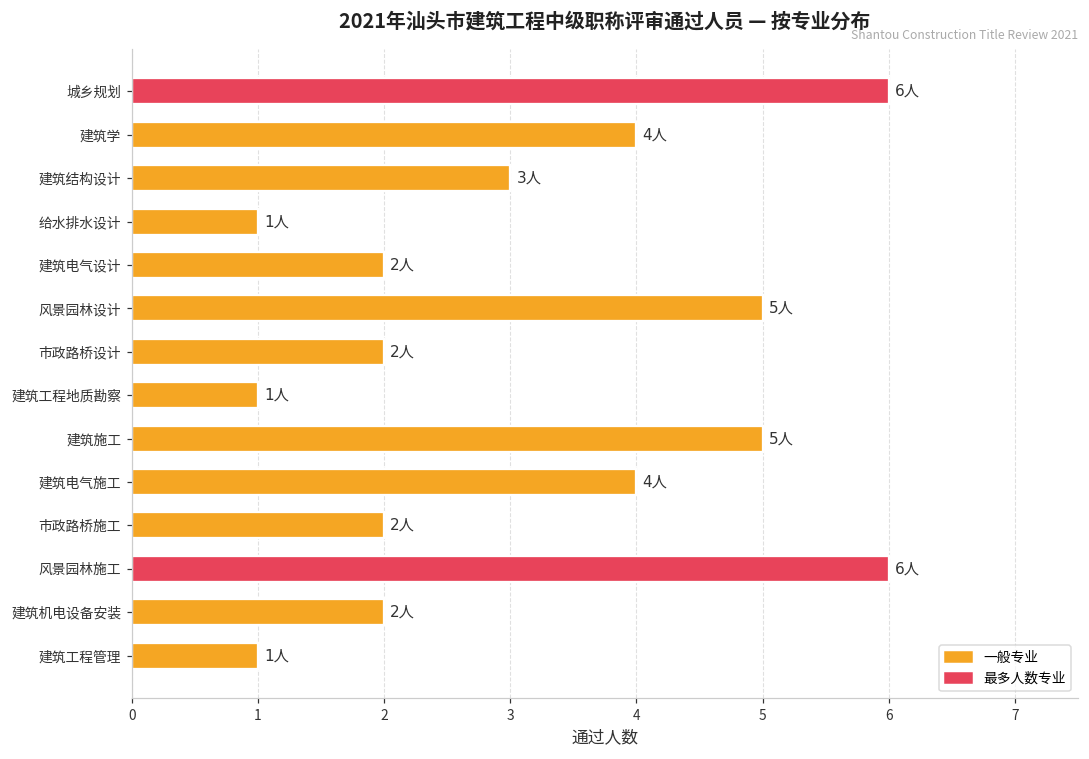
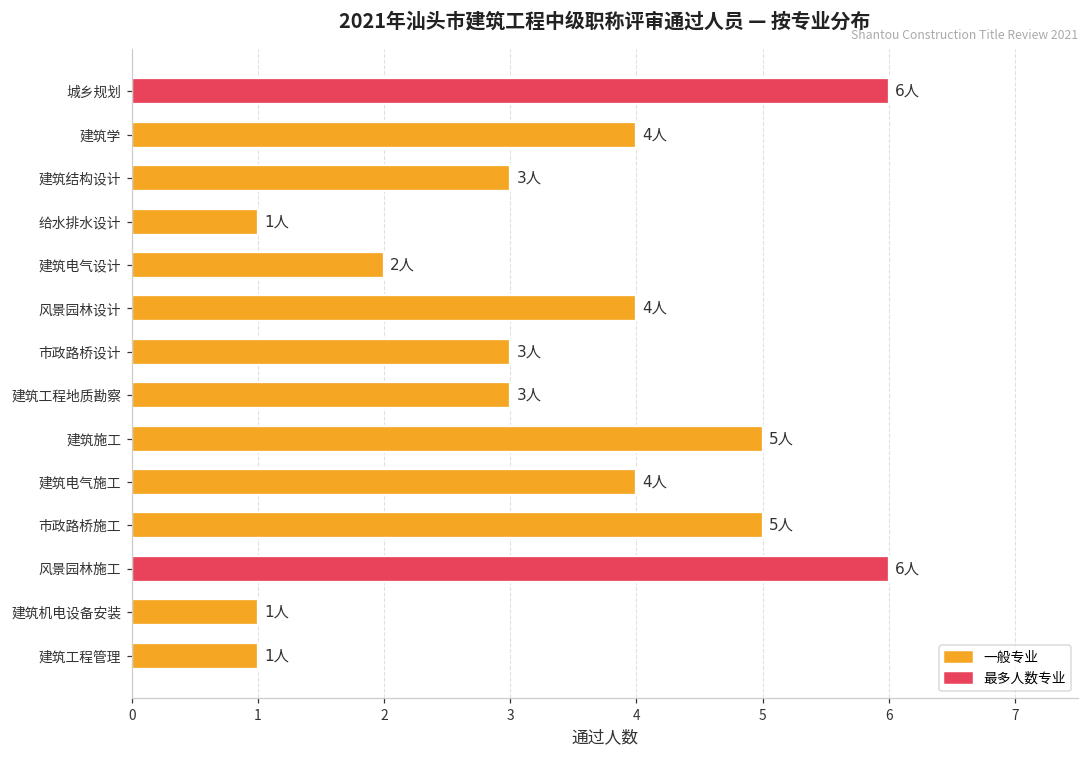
  {
    "城乡规划": "6人",
    "建筑学": "4人",
    "建筑结构设计": "3人",
    "给水排水设计": "1人",
    "建筑电气设计": "2人",
-   "风景园林设计": "5人",
-   "市政路桥设计": "2人",
-   "建筑工程地质勘察": "1人",
+   "风景园林设计": "4人",
+   "市政路桥设计": "3人",
+   "建筑工程地质勘察": "3人",
    "建筑施工": "5人",
    "建筑电气施工": "4人",
-   "市政路桥施工": "2人",
+   "市政路桥施工": "5人",
    "风景园林施工": "6人",
-   "建筑机电设备安装": "2人",
+   "建筑机电设备安装": "1人",
    "建筑工程管理": "1人"
  }
